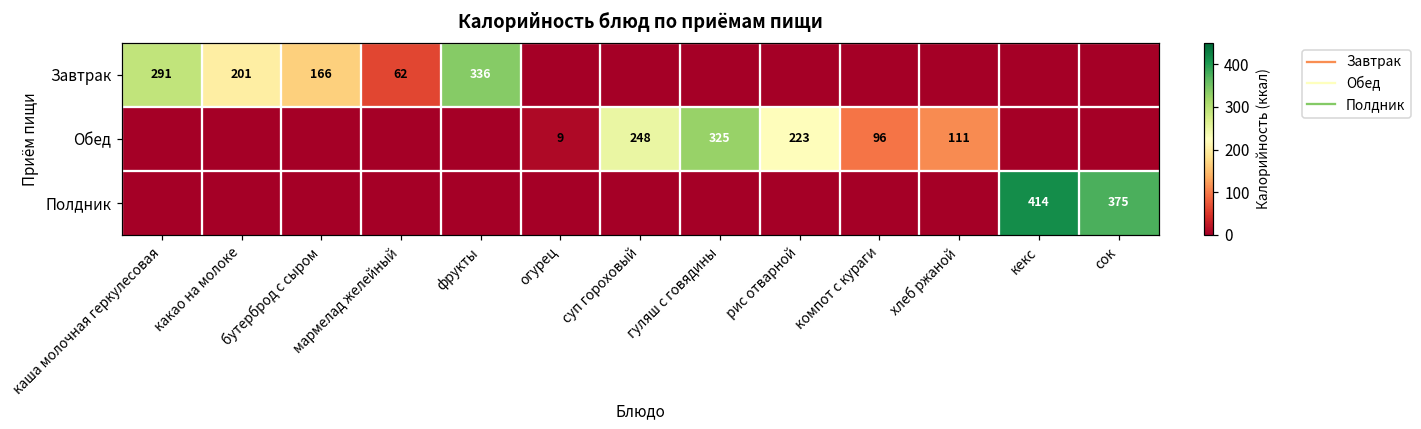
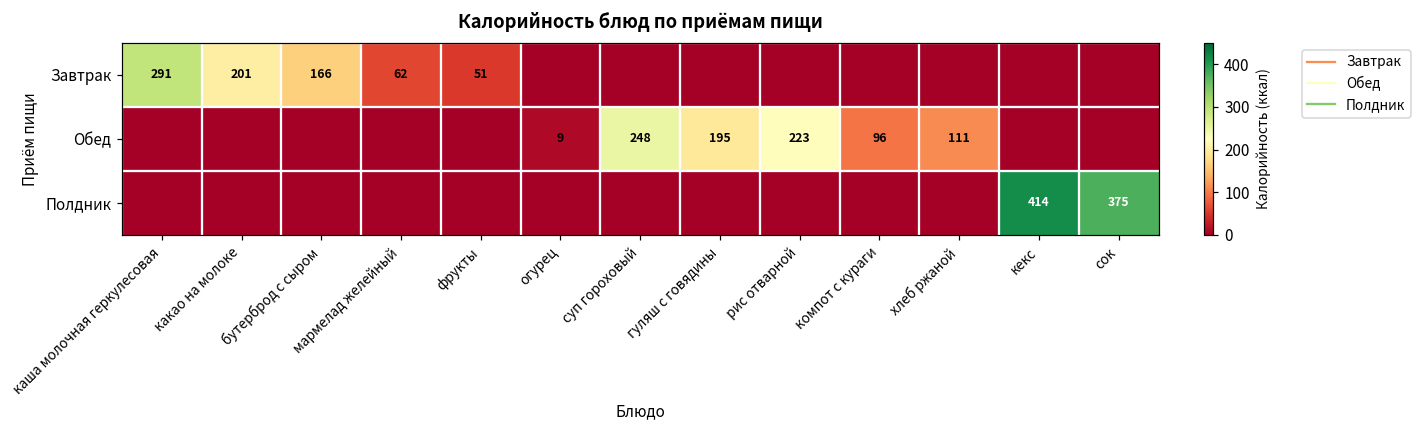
  {
    "Завтрак": {
      "каша молочная геркулесовая": 291,
      "какао на молоке": 201,
      "бутерброд с сыром": 166,
      "мармелад желейный": 62,
-     "фрукты": 336
+     "фрукты": 51
    },
    "Обед": {
      "огурец": 9,
      "суп гороховый": 248,
-     "гуляш с говядины": 325,
+     "гуляш с говядины": 195,
      "рис отварной": 223,
      "компот с кураги": 96,
      "хлеб ржаной": 111
    },
    "Полдник": {
      "кекс": 414,
      "сок": 375
    }
  }
